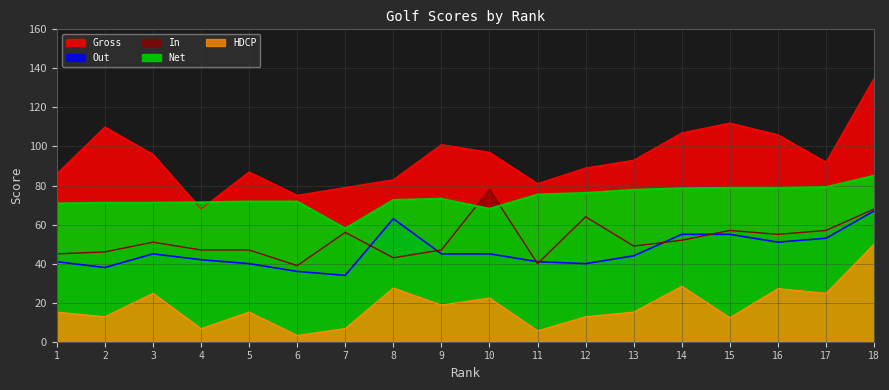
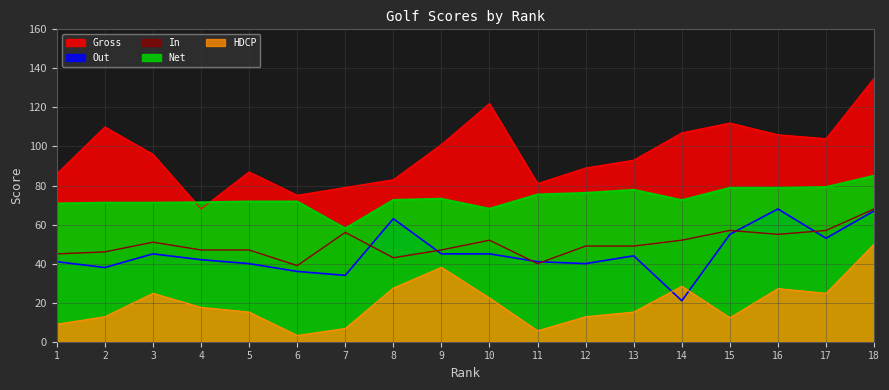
  {
    "Gross": {
      "1": 86,
      "2": 110,
      "3": 96,
      "4": 68,
      "5": 87,
      "6": 75,
      "7": 79,
      "8": 83,
      "9": 101,
-     "10": 97,
+     "10": 122,
      "11": 81,
      "12": 89,
      "13": 93,
      "14": 107,
      "15": 112,
      "16": 106,
-     "17": 92,
+     "17": 104,
      "18": 135
    },
    "Out": {
      "1": 41,
      "2": 38,
      "3": 45,
      "4": 42,
      "5": 40,
      "6": 36,
      "7": 34,
      "8": 63,
      "9": 45,
      "10": 45,
      "12": 40,
      "13": 44,
-     "14": 55,
+     "14": 21,
      "15": 55,
-     "16": 51,
+     "16": 68,
      "17": 53
    },
    "In": {
      "1": 45,
      "2": 46,
      "3": 51,
      "4": 47,
      "5": 47,
      "6": 39,
      "7": 56,
      "8": 43,
      "9": 47,
-     "10": 78,
-     "12": 64,
+     "10": 52,
+     "12": 49,
      "13": 49,
      "14": 52,
      "15": 57,
      "16": 55,
      "17": 57
    },
    "Net": {
      "1": 71,
      "2": 71,
      "3": 71,
      "4": 71,
      "5": 72,
      "6": 72,
      "7": 58,
      "8": 73,
      "9": 73,
      "10": 68,
      "11": 75,
      "12": 76,
      "13": 78,
-     "14": 79,
+     "14": 73,
      "15": 79,
      "16": 79,
      "17": 79,
      "18": 85
    },
    "HDCP": {
-     "1": 15,
+     "1": 9,
      "2": 13,
      "3": 25,
-     "4": 7,
+     "4": 18,
      "5": 15,
      "6": 3,
      "7": 7,
      "8": 28,
-     "9": 19,
+     "9": 38,
      "10": 22,
      "11": 6,
      "12": 13,
      "13": 15,
      "14": 28,
      "15": 12,
      "16": 27,
      "17": 25,
      "18": 50
    }
  }
